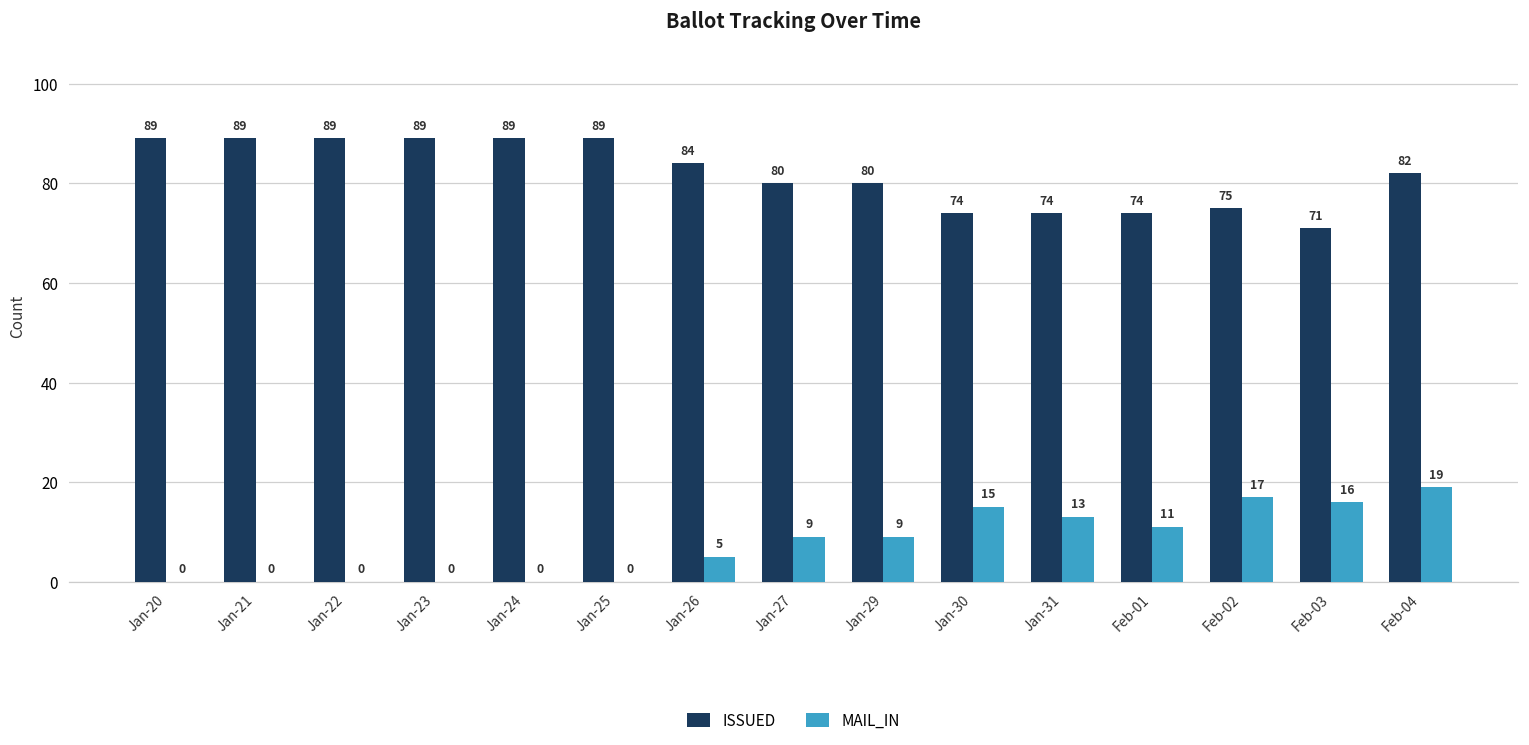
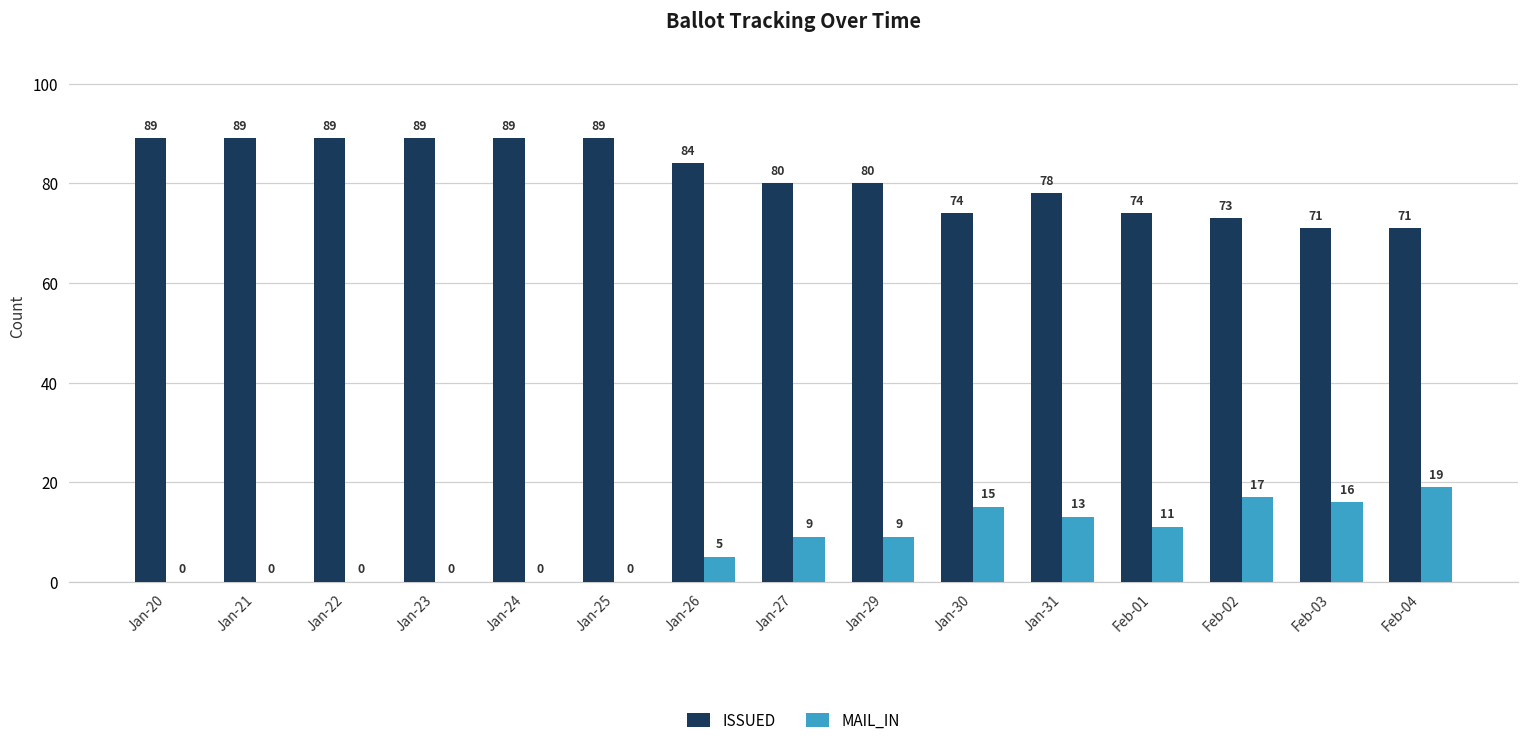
  {
    "ISSUED": {
      "Jan-20": 89,
      "Jan-21": 89,
      "Jan-22": 89,
      "Jan-23": 89,
      "Jan-24": 89,
      "Jan-25": 89,
      "Jan-26": 84,
      "Jan-27": 80,
      "Jan-29": 80,
      "Jan-30": 74,
-     "Jan-31": 74,
+     "Jan-31": 78,
      "Feb-01": 74,
-     "Feb-02": 75,
+     "Feb-02": 73,
      "Feb-03": 71,
-     "Feb-04": 82
+     "Feb-04": 71
    },
    "MAIL_IN": {
      "Jan-20": 0,
      "Jan-21": 0,
      "Jan-22": 0,
      "Jan-23": 0,
      "Jan-24": 0,
      "Jan-25": 0,
      "Jan-26": 5,
      "Jan-27": 9,
      "Jan-29": 9,
      "Jan-30": 15,
      "Jan-31": 13,
      "Feb-01": 11,
      "Feb-02": 17,
      "Feb-03": 16,
      "Feb-04": 19
    }
  }
